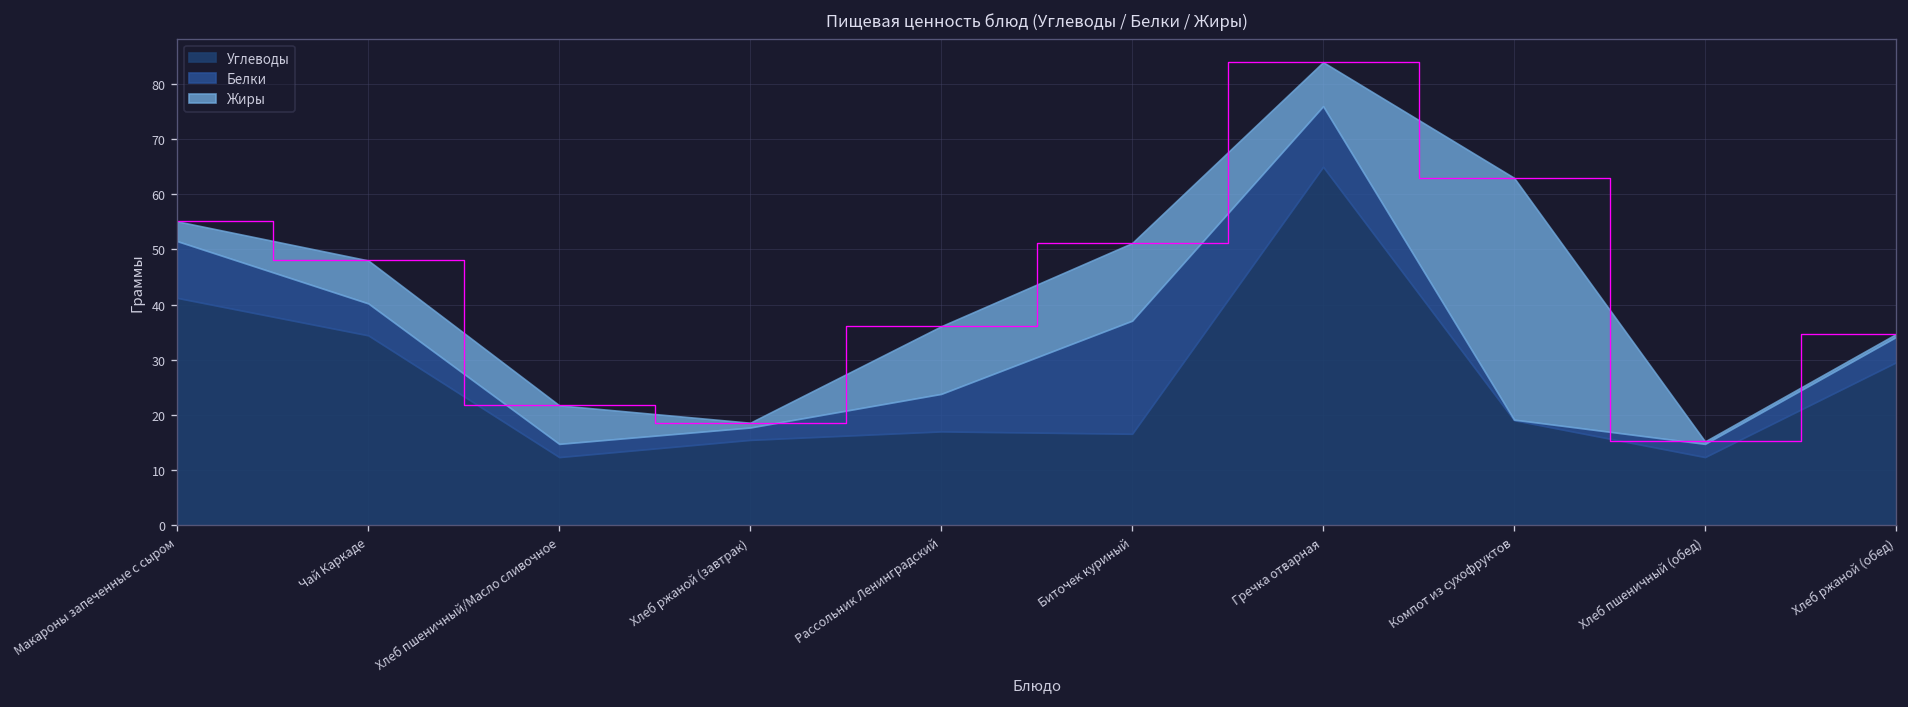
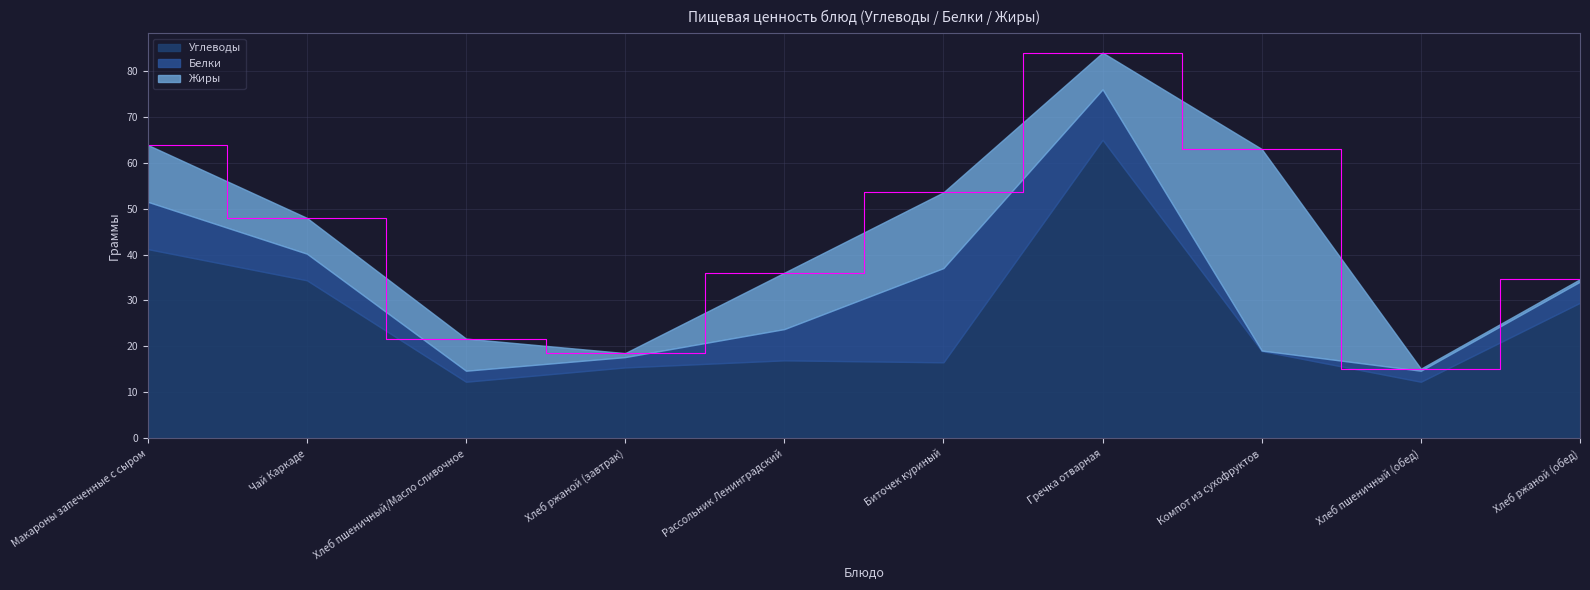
  {
    "Жиры": {
-     "Макароны запеченные с сыром": 4,
+     "Макароны запеченные с сыром": 12,
      "Чай Каркаде": 8,
      "Хлеб пшеничный/Масло сливочное": 7,
      "Хлеб ржаной (завтрак)": 1,
      "Рассольник Ленинградский": 12,
-     "Биточек куриный": 14,
+     "Биточек куриный": 17,
      "Гречка отварная": 8,
      "Компот из сухофруктов": 44
    }
  }
